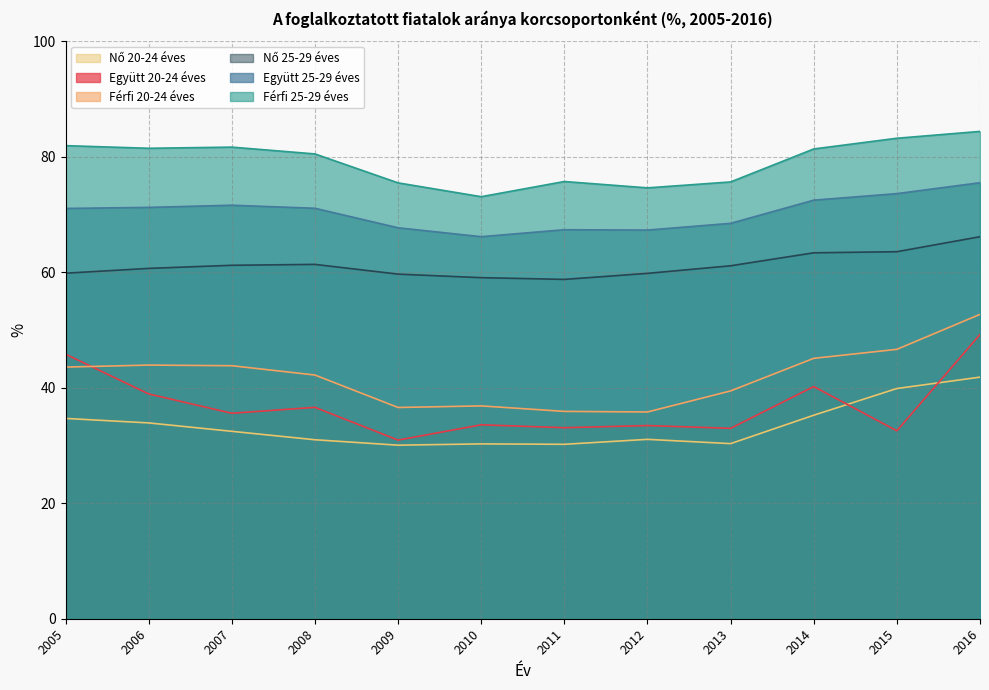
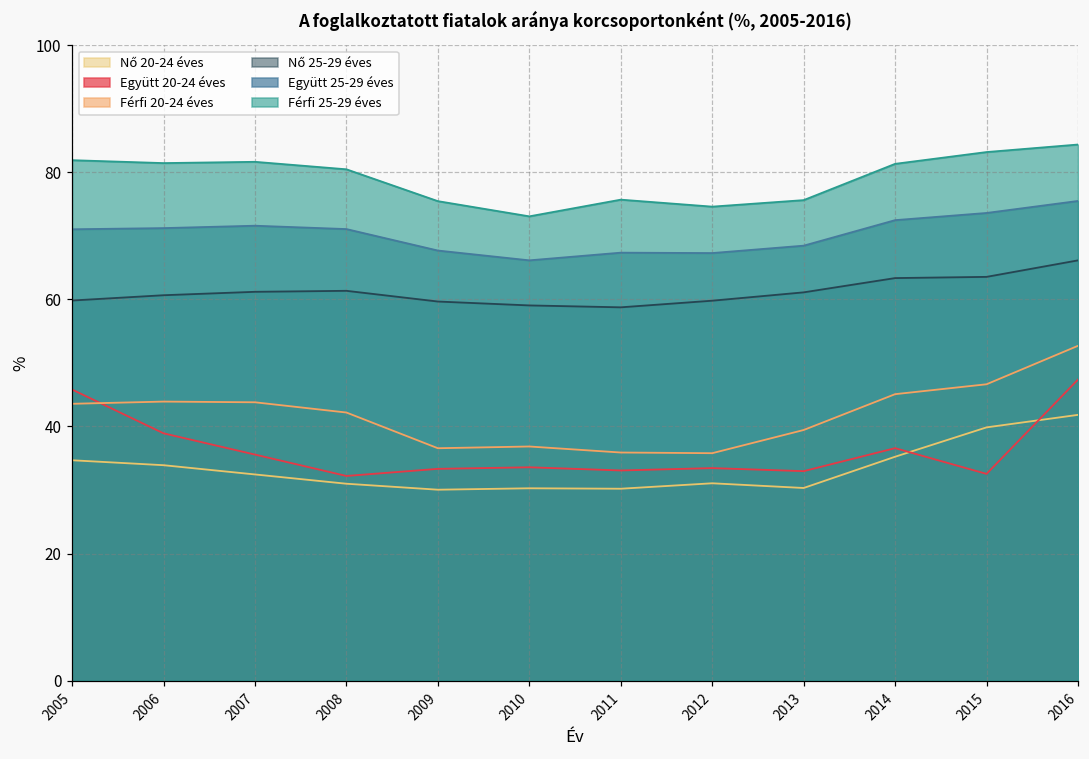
  {
    "Együtt 20-24 éves": {
      "2005": 46,
      "2006": 39,
      "2007": 36,
-     "2008": 37,
-     "2009": 31,
+     "2008": 32,
+     "2009": 33,
      "2010": 34,
      "2011": 33,
      "2012": 33,
      "2013": 33,
-     "2014": 40,
+     "2014": 37,
      "2015": 33,
-     "2016": 49
+     "2016": 47
    }
  }
